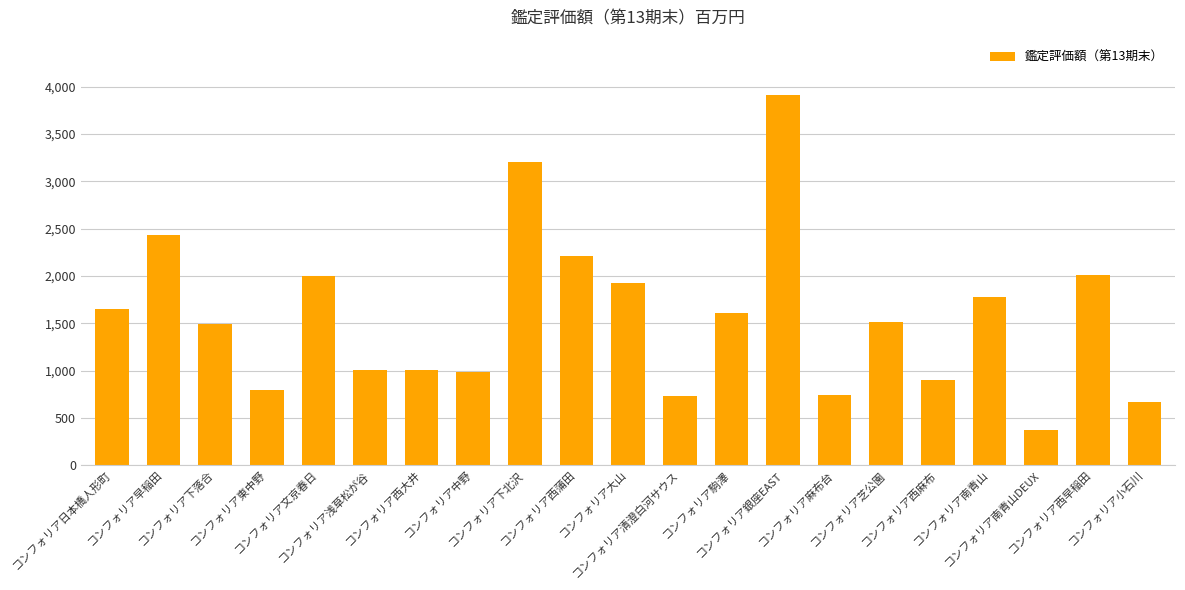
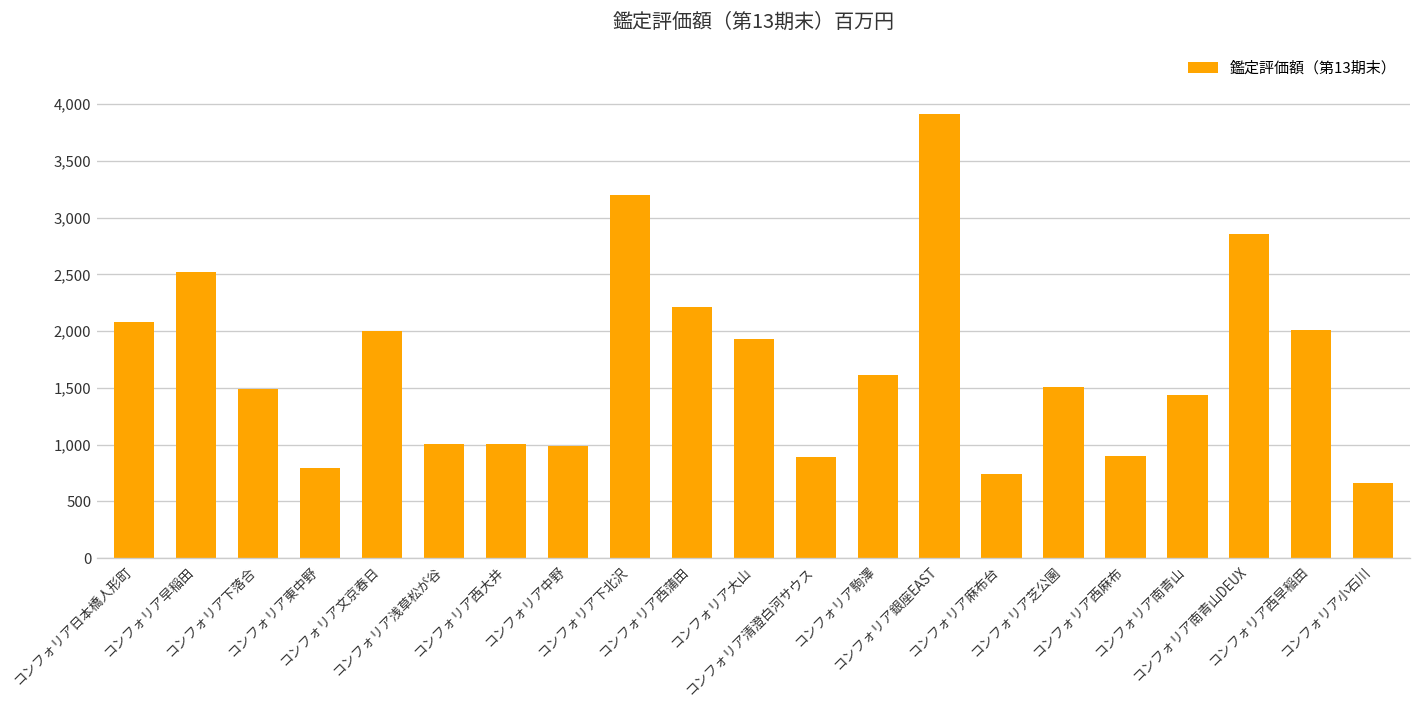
  {
-   "コンフォリア日本橋人形町": "1,700",
-   "コンフォリア早稲田": "2,400",
+   "コンフォリア日本橋人形町": "2,100",
+   "コンフォリア早稲田": "2,500",
    "コンフォリア下落合": "1,500",
    "コンフォリア東中野": "800",
    "コンフォリア文京春日": "2,000",
    "コンフォリア浅草松が谷": "1,000",
    "コンフォリア西大井": "1,000",
    "コンフォリア中野": "1,000",
    "コンフォリア下北沢": "3,200",
    "コンフォリア西蒲田": "2,200",
    "コンフォリア大山": "1,900",
-   "コンフォリア清澄白河サウス": "700",
+   "コンフォリア清澄白河サウス": "900",
    "コンフォリア駒澤": "1,600",
    "コンフォリア銀座EAST": "3,900",
    "コンフォリア麻布台": "700",
    "コンフォリア芝公園": "1,500",
    "コンフォリア西麻布": "900",
-   "コンフォリア南青山": "1,800",
-   "コンフォリア南青山DEUX": "400",
+   "コンフォリア南青山": "1,400",
+   "コンフォリア南青山DEUX": "2,900",
    "コンフォリア西早稲田": "2,000",
    "コンフォリア小石川": "700"
  }
